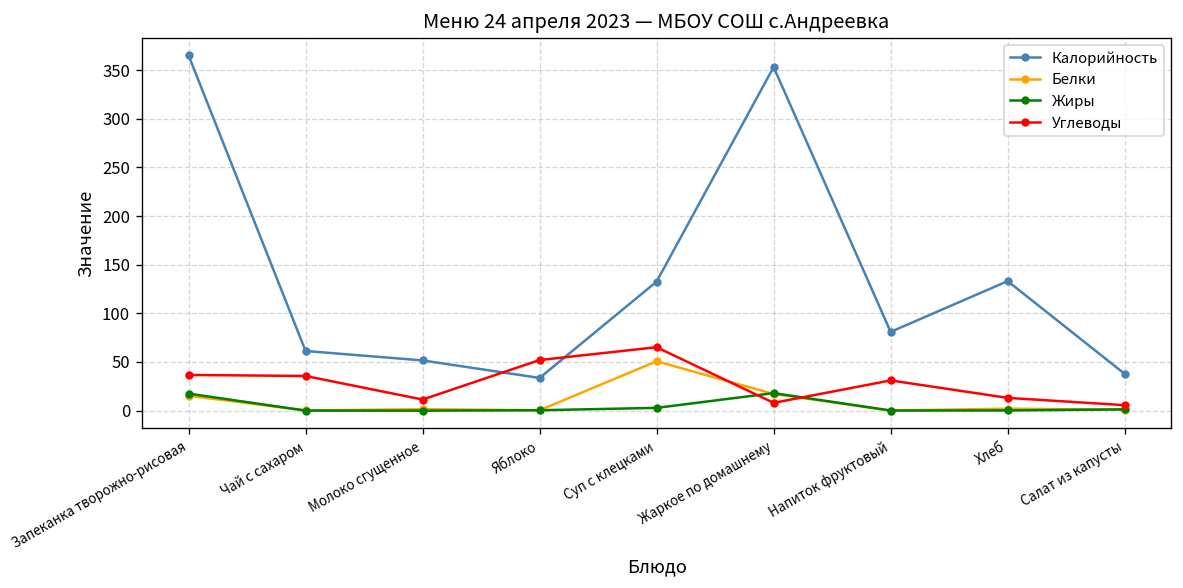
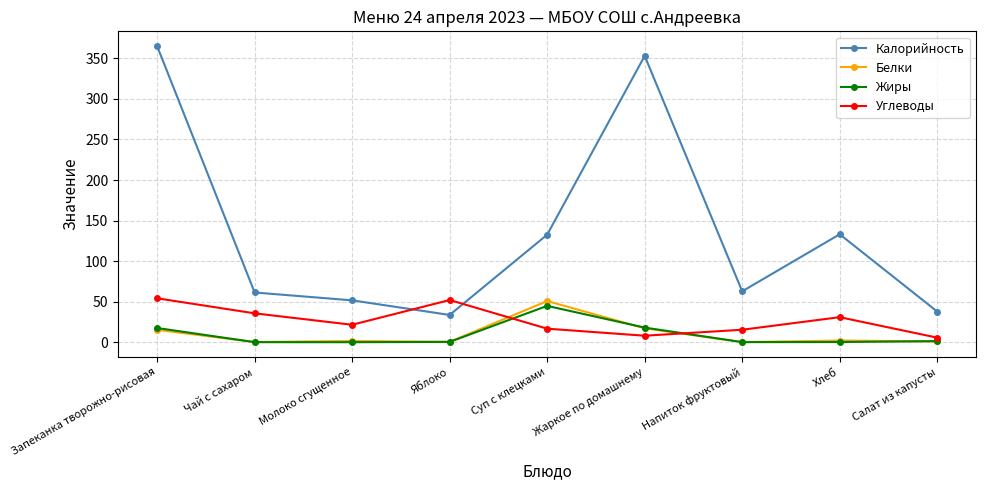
  {
    "Калорийность": {
      "Запеканка творожно-рисовая": 370,
      "Чай с сахаром": 60,
      "Молоко сгущенное": 50,
      "Яблоко": 30,
      "Суп с клецками": 130,
      "Жаркое по домашнему": 350,
-     "Напиток фруктовый": 80,
+     "Напиток фруктовый": 60,
      "Хлеб": 130,
      "Салат из капусты": 40
    },
    "Белки": {
      "Суп с клецками": 50
    },
    "Жиры": {
-     "Суп с клецками": 0
+     "Суп с клецками": 40
    },
    "Углеводы": {
-     "Запеканка творожно-рисовая": 40,
+     "Запеканка творожно-рисовая": 50,
      "Чай с сахаром": 40,
-     "Молоко сгущенное": 10,
+     "Молоко сгущенное": 20,
      "Яблоко": 50,
-     "Суп с клецками": 70,
+     "Суп с клецками": 20,
      "Жаркое по домашнему": 10,
-     "Напиток фруктовый": 30,
-     "Хлеб": 10,
+     "Напиток фруктовый": 20,
+     "Хлеб": 30,
      "Салат из капусты": 10
    }
  }
